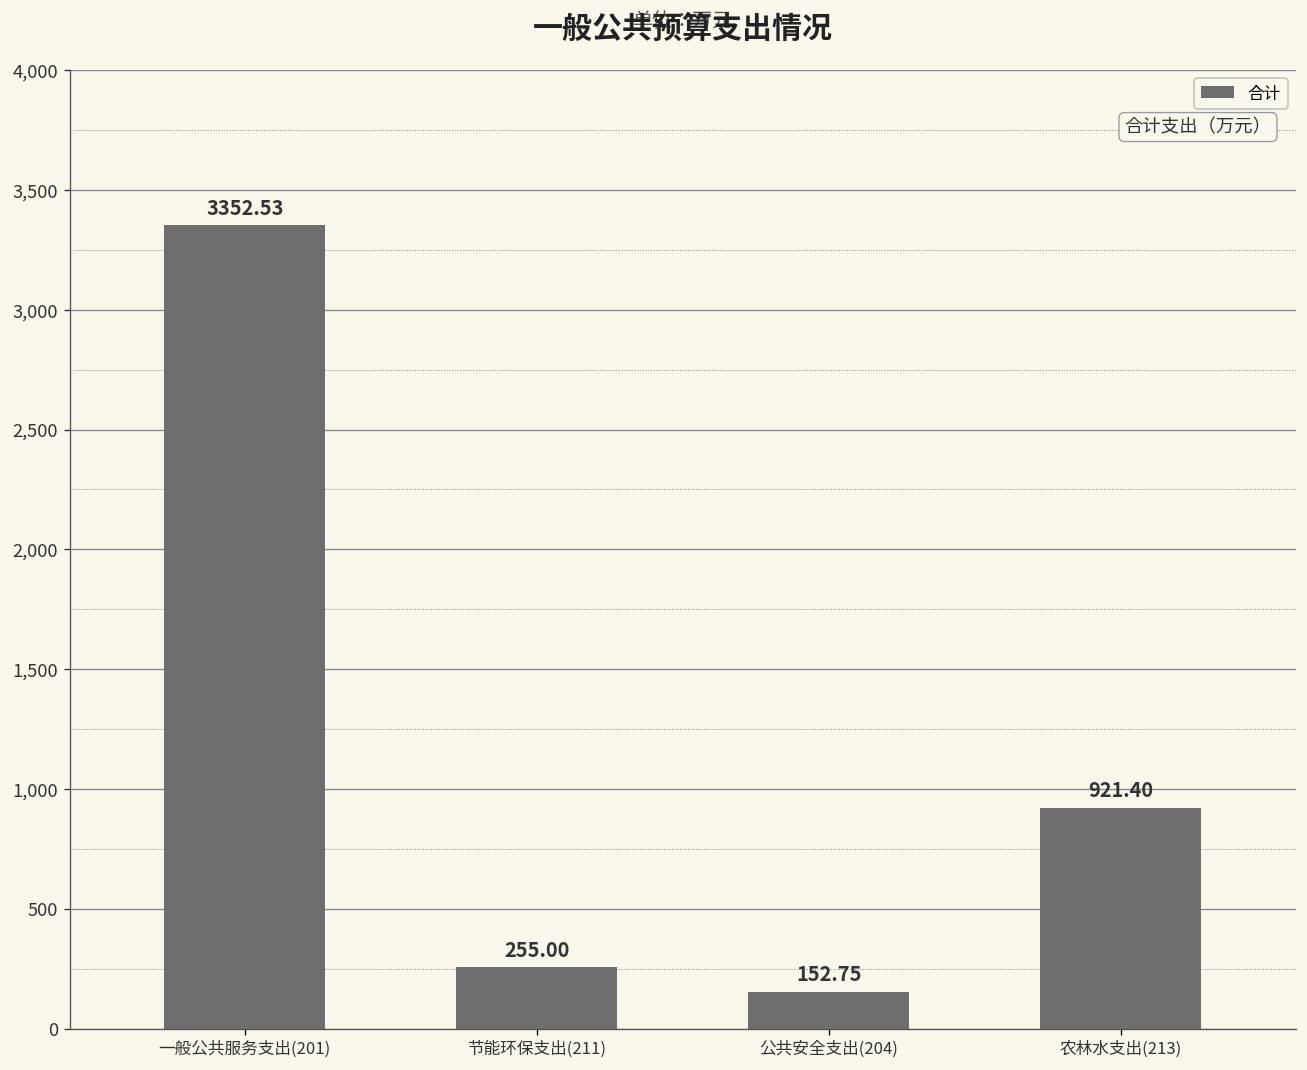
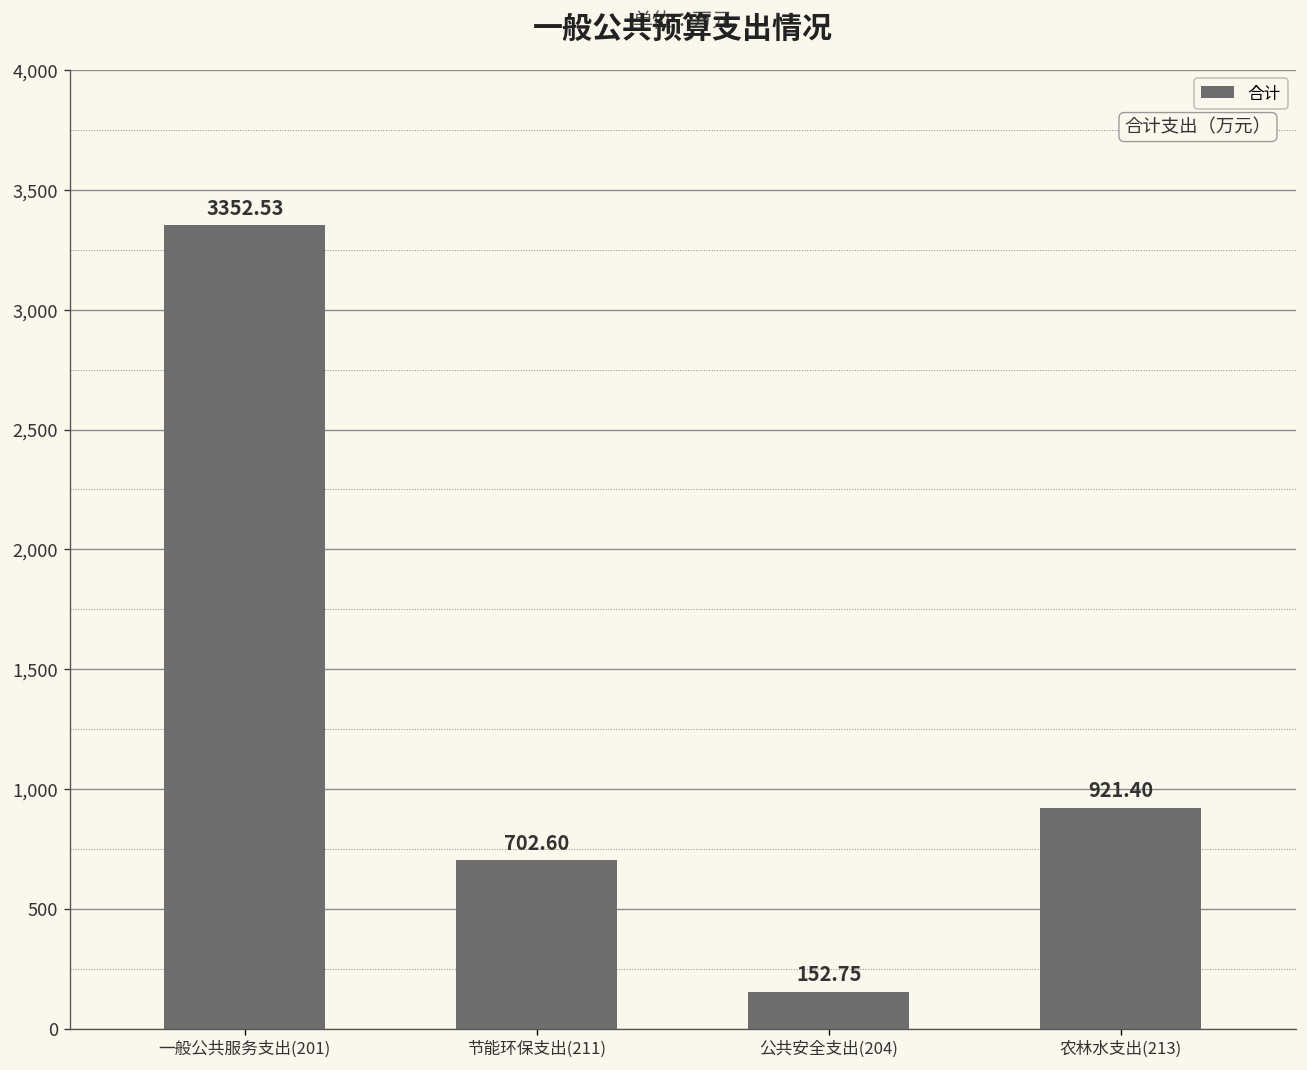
  {
    "一般公共服务支出(201)": 3352.53,
-   "节能环保支出(211)": 255.00,
+   "节能环保支出(211)": 702.60,
    "公共安全支出(204)": 152.75,
    "农林水支出(213)": 921.40
  }
